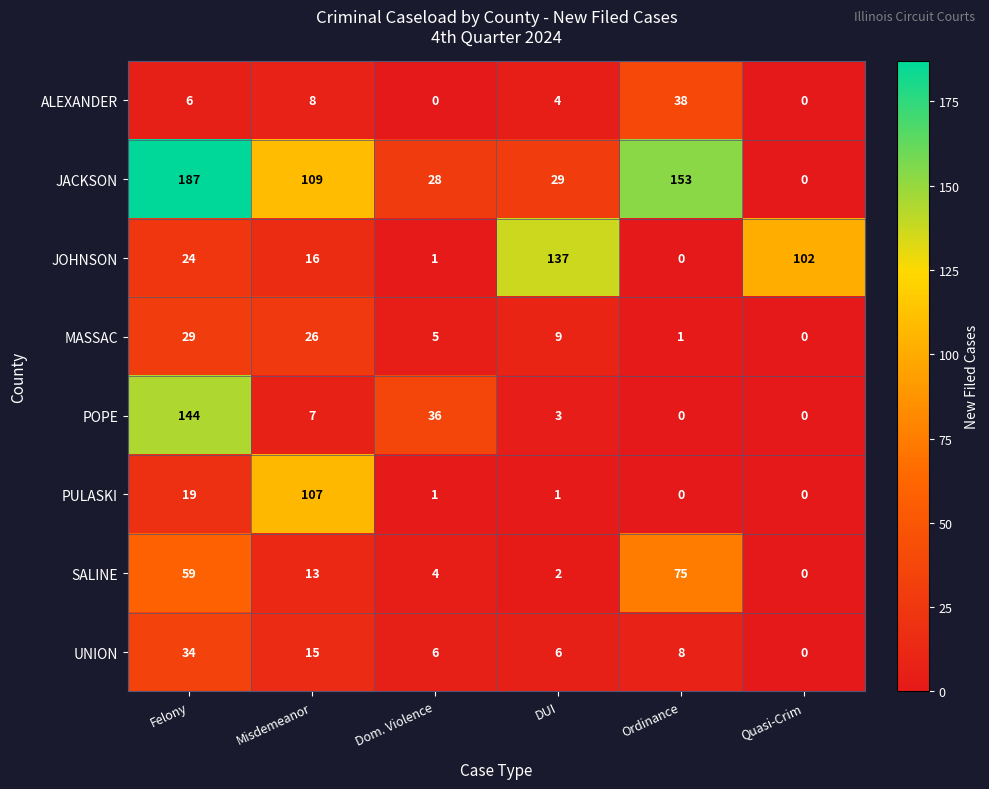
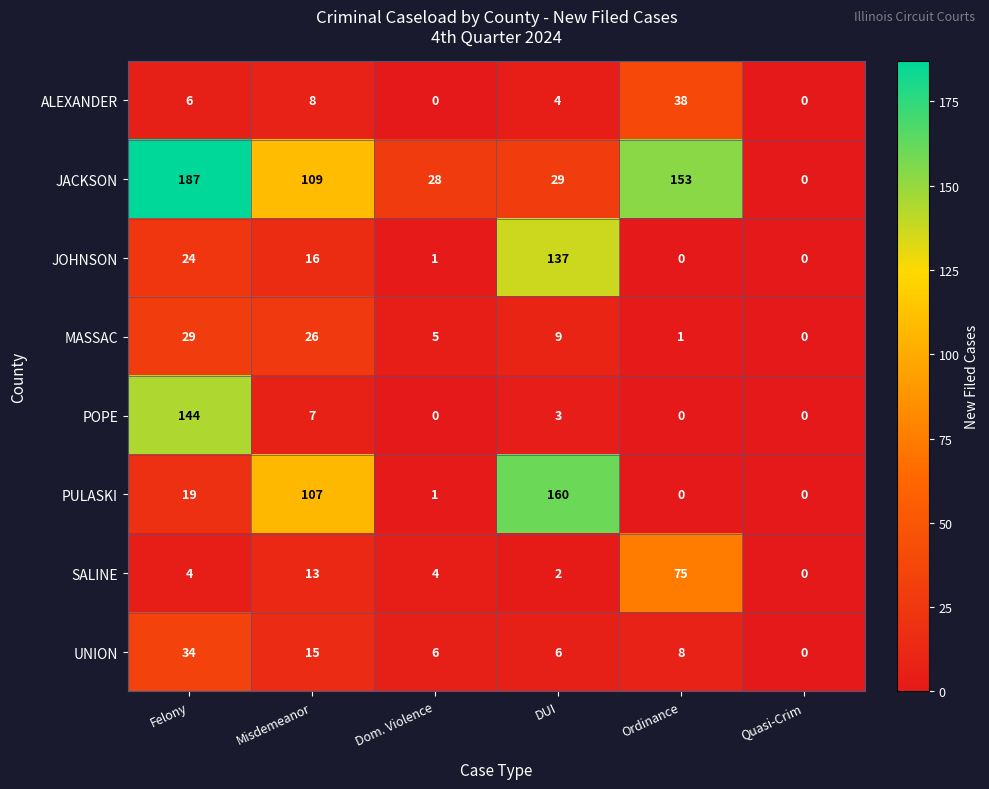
  {
    "ALEXANDER": {
      "Felony": 6,
      "Misdemeanor": 8,
      "Dom. Violence": 0,
      "DUI": 4,
      "Ordinance": 38,
      "Quasi-Crim": 0
    },
    "JACKSON": {
      "Felony": 187,
      "Misdemeanor": 109,
      "Dom. Violence": 28,
      "DUI": 29,
      "Ordinance": 153,
      "Quasi-Crim": 0
    },
    "JOHNSON": {
      "Felony": 24,
      "Misdemeanor": 16,
      "Dom. Violence": 1,
      "DUI": 137,
      "Ordinance": 0,
-     "Quasi-Crim": 102
+     "Quasi-Crim": 0
    },
    "MASSAC": {
      "Felony": 29,
      "Misdemeanor": 26,
      "Dom. Violence": 5,
      "DUI": 9,
      "Ordinance": 1,
      "Quasi-Crim": 0
    },
    "POPE": {
      "Felony": 144,
      "Misdemeanor": 7,
-     "Dom. Violence": 36,
+     "Dom. Violence": 0,
      "DUI": 3,
      "Ordinance": 0,
      "Quasi-Crim": 0
    },
    "PULASKI": {
      "Felony": 19,
      "Misdemeanor": 107,
      "Dom. Violence": 1,
-     "DUI": 1,
+     "DUI": 160,
      "Ordinance": 0,
      "Quasi-Crim": 0
    },
    "SALINE": {
-     "Felony": 59,
+     "Felony": 4,
      "Misdemeanor": 13,
      "Dom. Violence": 4,
      "DUI": 2,
      "Ordinance": 75,
      "Quasi-Crim": 0
    },
    "UNION": {
      "Felony": 34,
      "Misdemeanor": 15,
      "Dom. Violence": 6,
      "DUI": 6,
      "Ordinance": 8,
      "Quasi-Crim": 0
    }
  }
